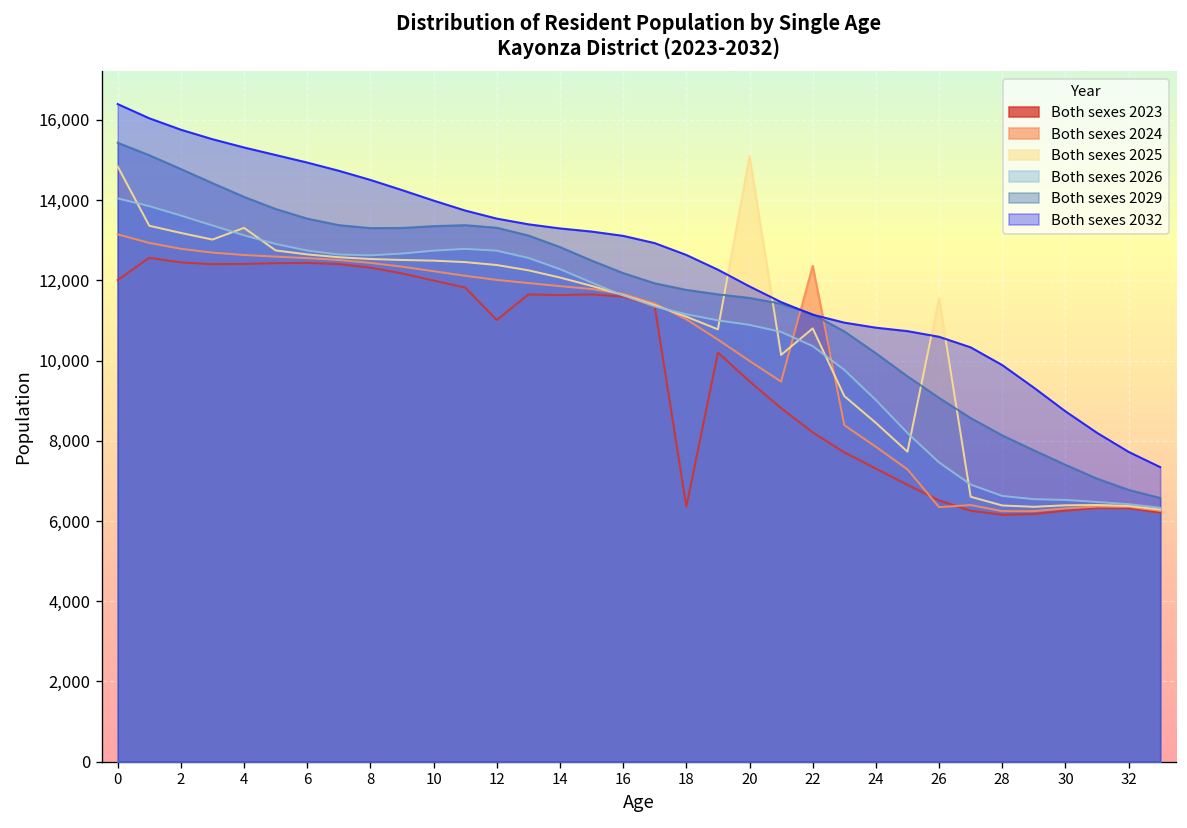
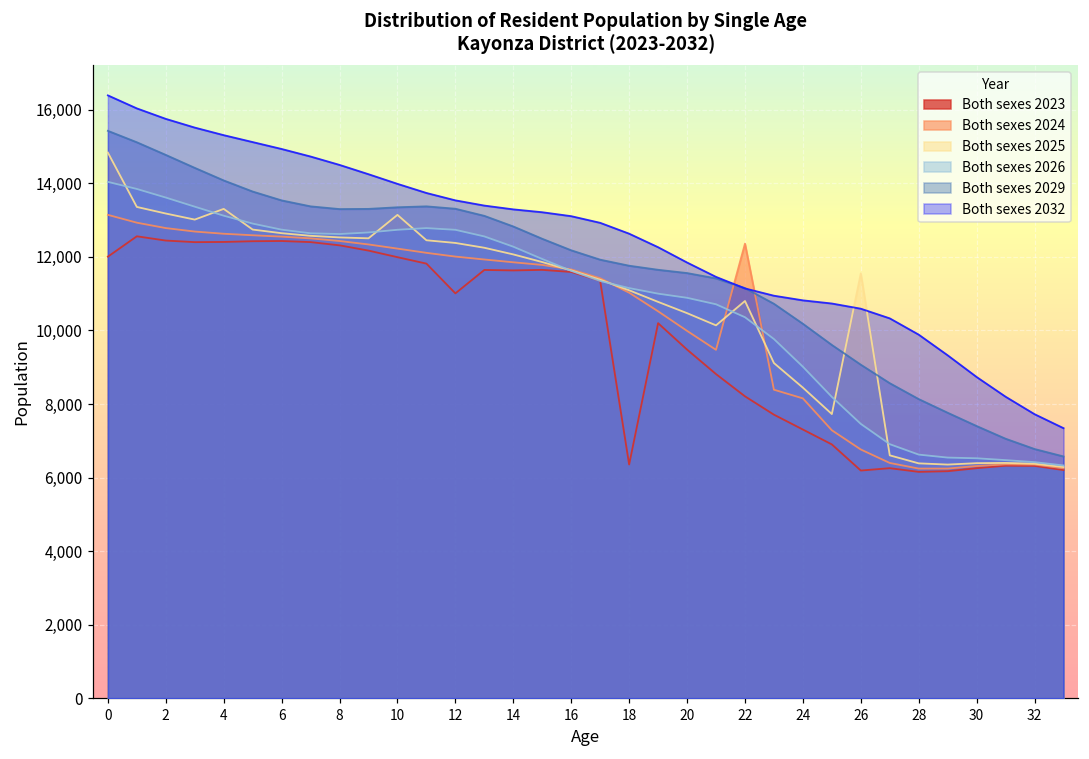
  {
    "Both sexes 2023": {
      "0": "12,000",
      "2": "12,400",
      "4": "12,400",
      "6": "12,400",
      "8": "12,300",
      "10": "12,000",
      "12": "11,000",
      "14": "11,600",
      "18": "6,400",
      "20": "9,500",
      "22": "8,200",
      "24": "7,300",
-     "26": "6,500",
+     "26": "6,200",
      "28": "6,200"
    },
    "Both sexes 2024": {
      "0": "13,100",
      "2": "12,800",
      "4": "12,600",
      "6": "12,600",
      "8": "12,400",
      "10": "12,200",
      "12": "12,000",
      "14": "11,900",
      "20": "10,000",
      "22": "12,400",
-     "24": "7,800",
-     "26": "6,300",
+     "24": "8,200",
+     "26": "6,800",
      "28": "6,200"
    },
    "Both sexes 2025": {
      "0": "14,800",
      "2": "13,200",
      "4": "13,300",
      "6": "12,600",
      "8": "12,500",
-     "10": "12,500",
+     "10": "13,100",
      "12": "12,400",
      "14": "12,100",
-     "20": "15,100",
+     "20": "10,500",
      "22": "10,800",
      "24": "8,400",
      "26": "11,600",
      "28": "6,400"
    }
  }
